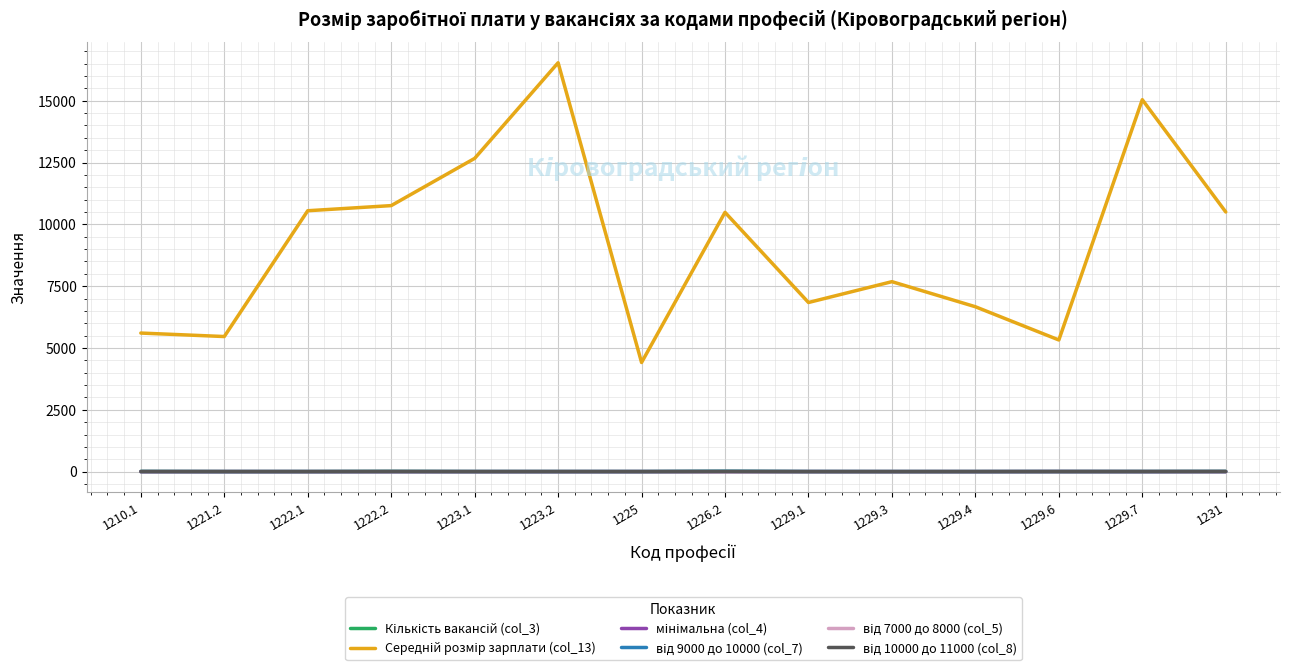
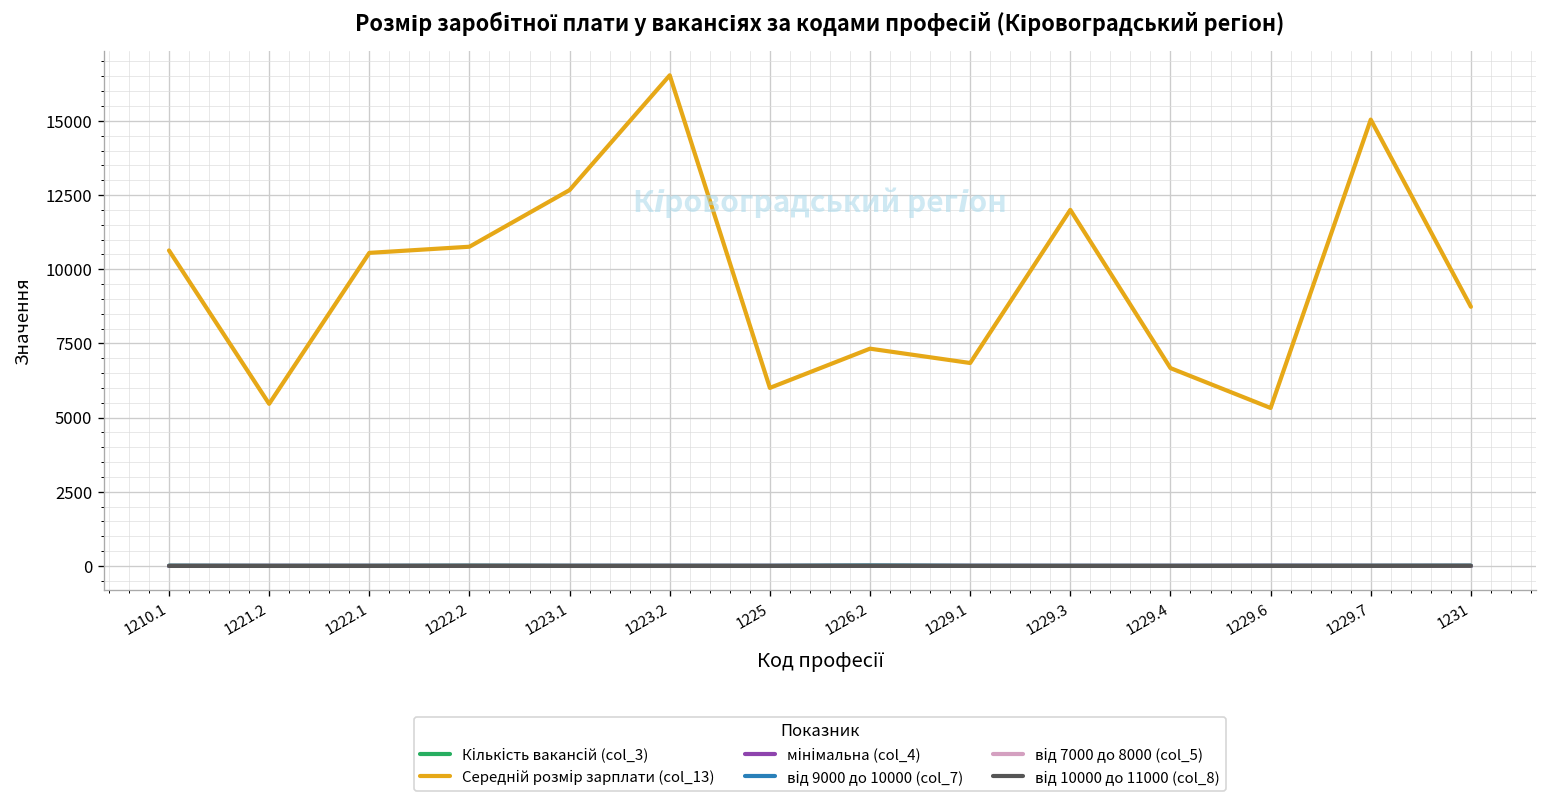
  {
    "від 10000 до 11000 (col_8)": {
      "1210.1": 0,
      "1221.2": 0,
      "1222.1": 0,
      "1222.2": 0,
      "1223.1": 0,
      "1223.2": 0,
      "1225": 0,
      "1226.2": 0,
      "1229.1": 0,
      "1229.3": 0,
      "1229.4": 0,
      "1229.6": 0,
      "1229.7": 0,
      "1231": 0
    },
    "Середній розмір зарплати (col_13)": {
-     "1210.1": 5600,
+     "1210.1": 10600,
      "1221.2": 5500,
      "1222.1": 10600,
      "1222.2": 10800,
      "1223.1": 12700,
      "1223.2": 16500,
-     "1225": 4400,
-     "1226.2": 10500,
+     "1225": 6000,
+     "1226.2": 7300,
      "1229.1": 6800,
-     "1229.3": 7700,
+     "1229.3": 12000,
      "1229.4": 6700,
      "1229.6": 5300,
      "1229.7": 15000,
-     "1231": 10500
+     "1231": 8700
    }
  }
